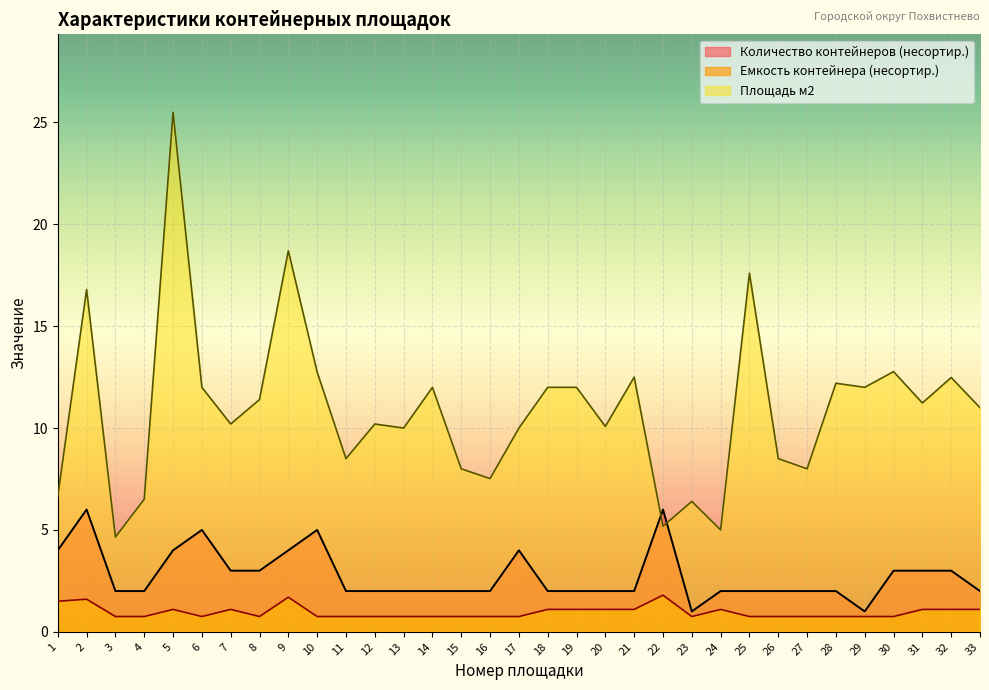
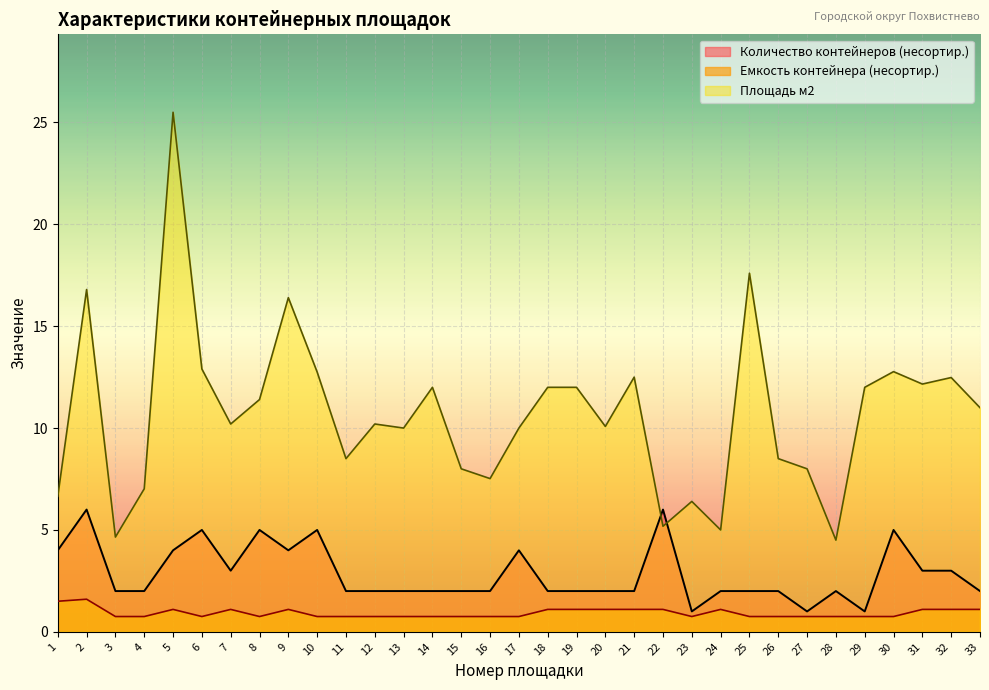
  {
    "Количество контейнеров (несортир.)": {
      "1": 4,
      "2": 6,
      "3": 2,
      "4": 2,
      "5": 4,
      "6": 5,
      "7": 3,
-     "8": 3,
+     "8": 5,
      "9": 4,
      "10": 5,
      "11": 2,
      "12": 2,
      "13": 2,
      "14": 2,
      "15": 2,
      "16": 2,
      "17": 4,
      "18": 2,
      "19": 2,
      "20": 2,
      "21": 2,
      "22": 6,
      "23": 1,
      "24": 2,
      "25": 2,
      "26": 2,
-     "27": 2,
+     "27": 1,
      "28": 2,
      "29": 1,
-     "30": 3,
+     "30": 5,
      "31": 3,
      "32": 3,
      "33": 2
    },
    "Емкость контейнера (несортир.)": {
      "1": 1.5,
      "2": 1.6,
      "3": 0.8,
      "4": 0.8,
      "5": 1.1,
      "6": 0.8,
      "7": 1.1,
      "8": 0.8,
-     "9": 1.7,
+     "9": 1.1,
      "10": 0.8,
      "11": 0.8,
      "12": 0.8,
      "13": 0.8,
      "14": 0.8,
      "15": 0.8,
      "16": 0.8,
      "17": 0.8,
      "18": 1.1,
      "19": 1.1,
      "20": 1.1,
      "21": 1.1,
-     "22": 1.8,
+     "22": 1.1,
      "23": 0.8,
      "24": 1.1,
      "25": 0.8,
      "26": 0.8,
      "27": 0.8,
      "28": 0.8,
      "29": 0.8,
      "30": 0.8,
      "31": 1.1,
      "32": 1.1,
      "33": 1.1
    },
    "Площадь м2": {
      "1": 6.7,
      "2": 16.8,
      "3": 4.7,
-     "4": 6.5,
+     "4": 7.0,
      "5": 25.5,
-     "6": 12.0,
+     "6": 12.9,
      "7": 10.2,
      "8": 11.4,
-     "9": 18.7,
+     "9": 16.4,
      "10": 12.8,
      "11": 8.5,
      "12": 10.2,
      "13": 10.0,
      "14": 12.0,
      "15": 8.0,
      "16": 7.5,
      "17": 10.0,
      "18": 12.0,
      "19": 12.0,
      "20": 10.1,
      "21": 12.5,
      "22": 5.2,
      "23": 6.4,
      "24": 5.0,
      "25": 17.6,
      "26": 8.5,
      "27": 8.0,
-     "28": 12.2,
+     "28": 4.5,
      "29": 12.0,
      "30": 12.8,
-     "31": 11.2,
+     "31": 12.2,
      "32": 12.5,
      "33": 11.0
    }
  }
